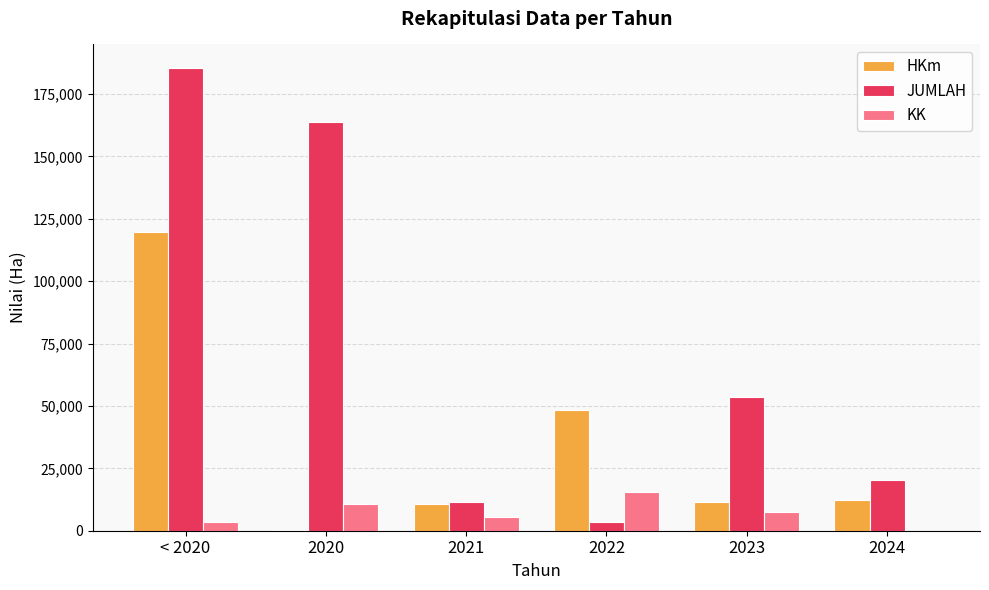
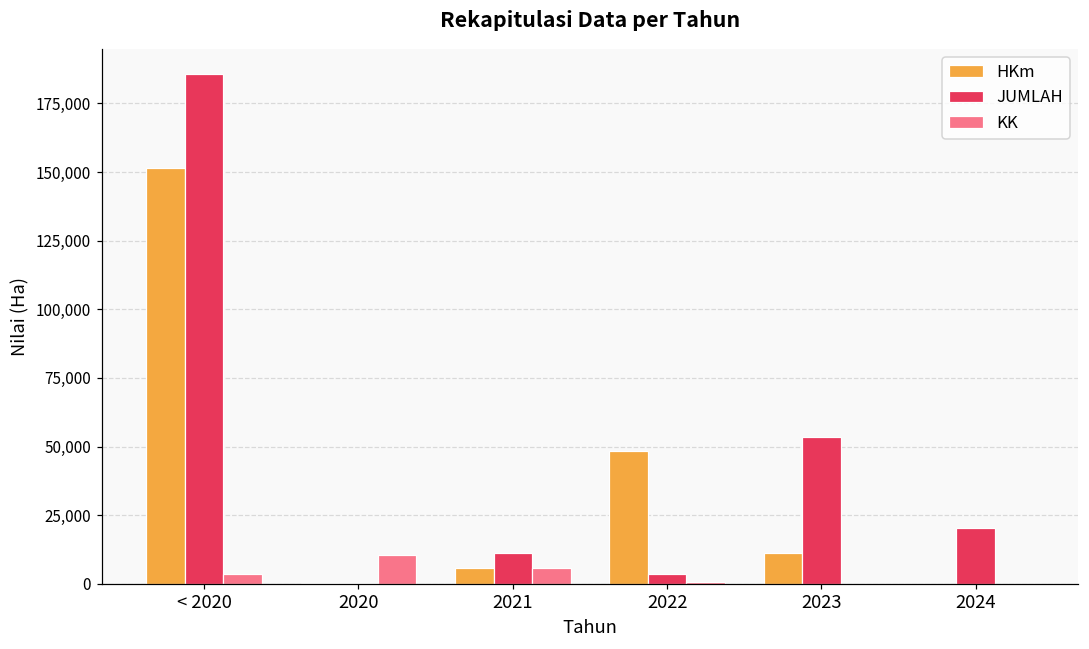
  {
    "HKm": {
-     "< 2020": "120,000",
-     "2021": "11,000",
+     "< 2020": "152,000",
+     "2021": "6,000",
      "2022": "48,000",
      "2023": "11,000",
-     "2024": "13,000"
+     "2024": "0"
    },
    "JUMLAH": {
      "< 2020": "186,000",
-     "2020": "164,000",
+     "2020": "0",
      "2021": "11,000",
      "2022": "3,000",
      "2023": "54,000",
      "2024": "20,000"
    },
    "KK": {
      "< 2020": "4,000",
      "2020": "11,000",
      "2021": "6,000",
-     "2022": "15,000",
-     "2023": "8,000"
+     "2022": "1,000",
+     "2023": "0"
    }
  }
